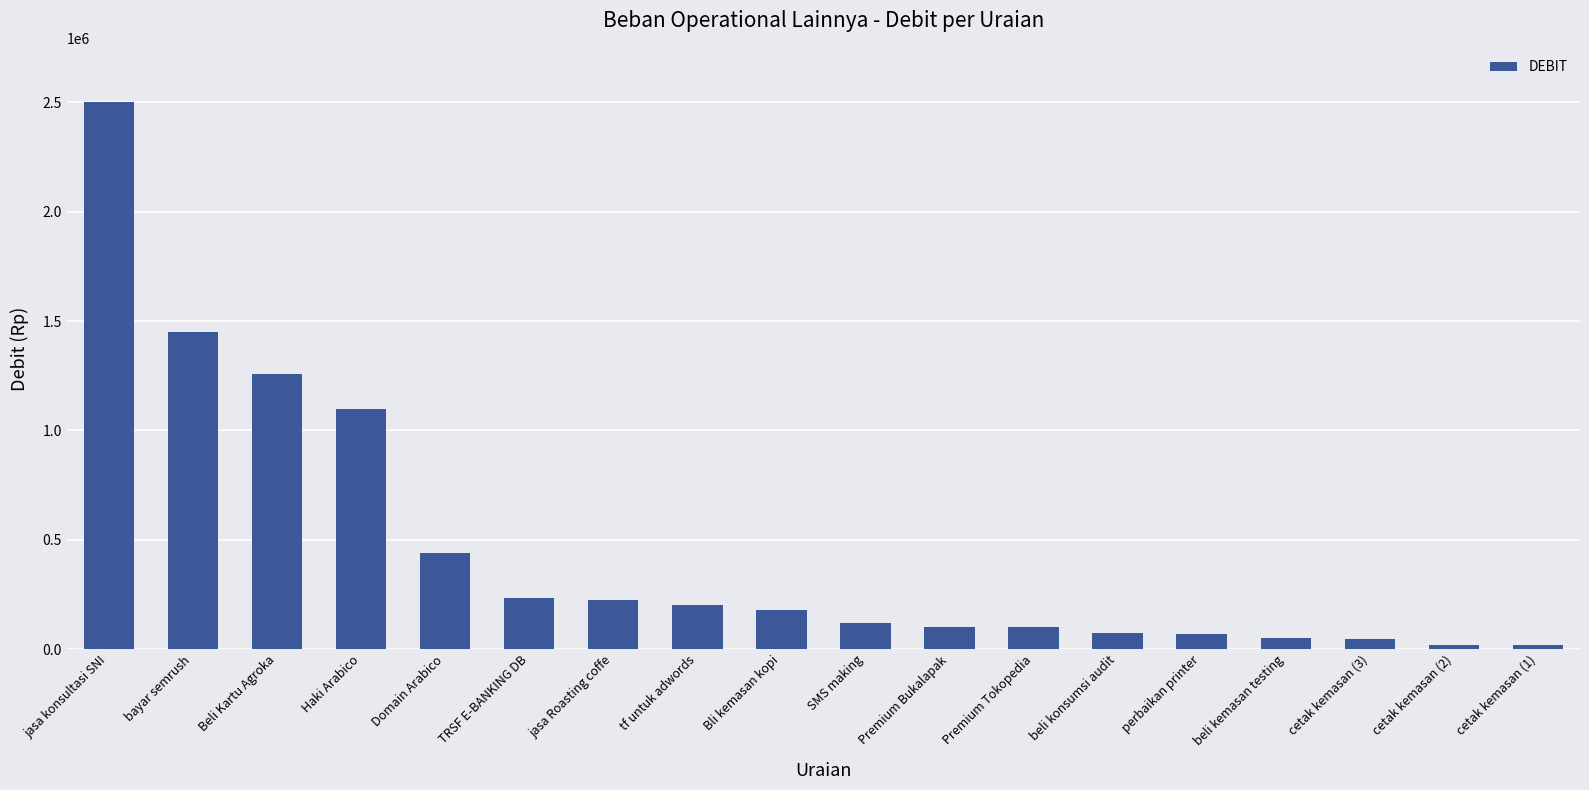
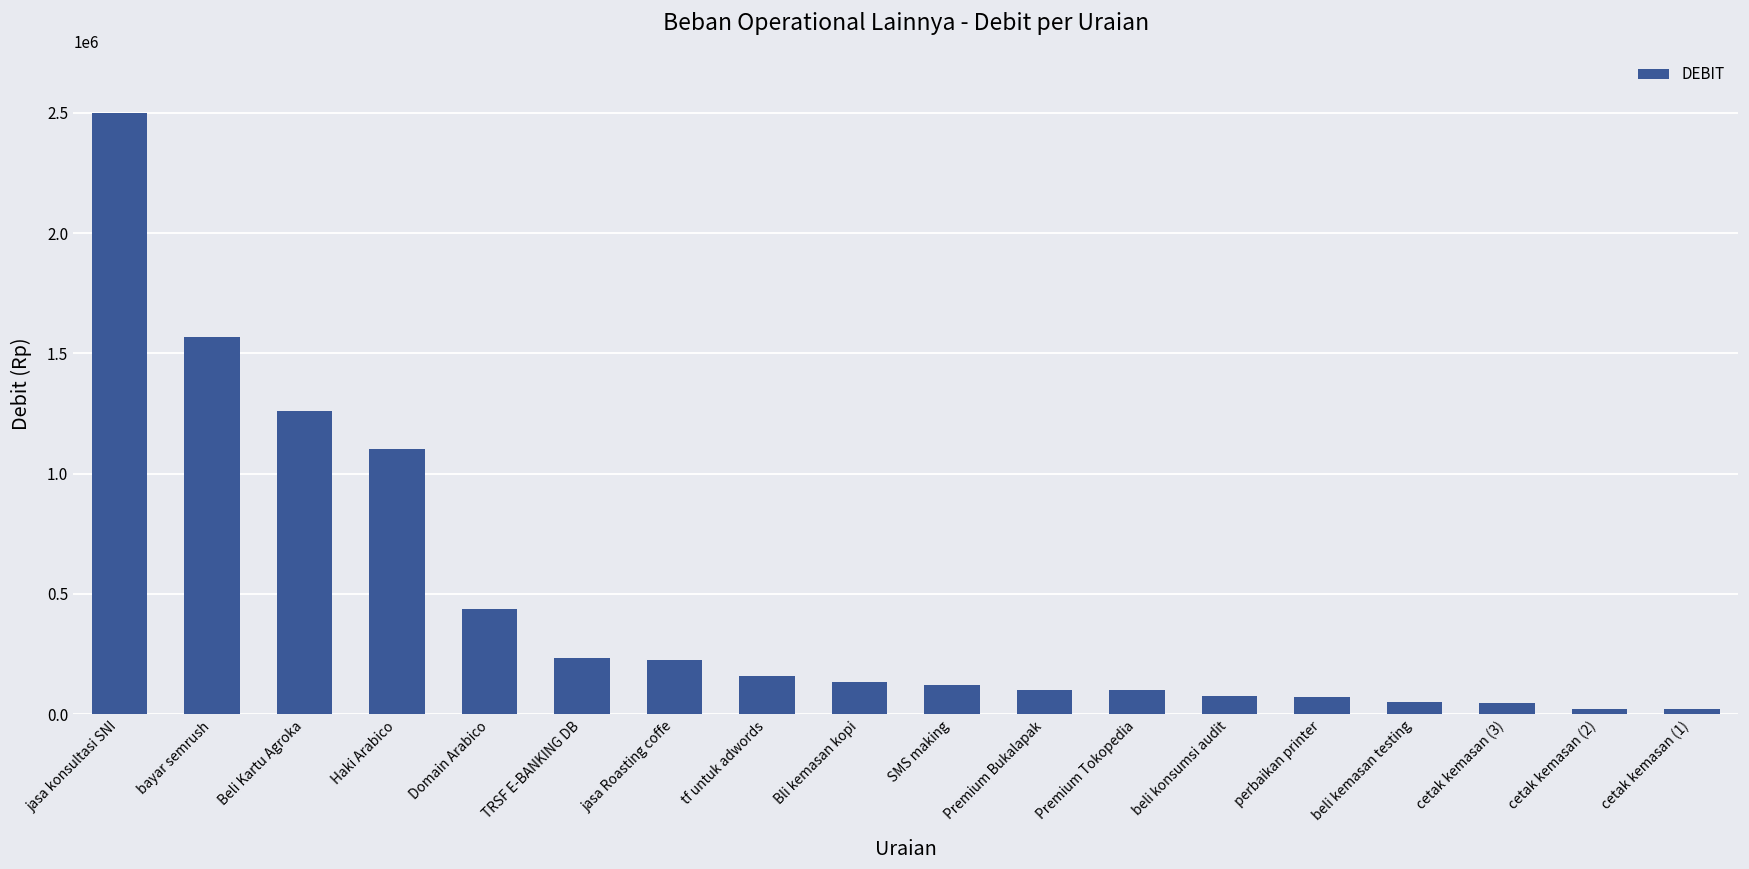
  {
    "jasa konsultasi SNI": 2500000,
-   "bayar semrush": 1450000,
+   "bayar semrush": 1570000,
    "Beli Kartu Agroka": 1260000,
    "Haki Arabico": 1100000,
    "Domain Arabico": 440000,
    "TRSF E-BANKING DB": 230000,
    "jasa Roasting coffe": 230000,
-   "tf untuk adwords": 200000,
-   "Bli kemasan kopi": 180000,
+   "tf untuk adwords": 160000,
+   "Bli kemasan kopi": 130000,
    "SMS making": 120000,
    "Premium Bukalapak": 100000,
    "Premium Tokopedia": 100000,
    "beli konsumsi audit": 70000,
    "perbaikan printer": 70000,
    "beli kemasan testing": 50000,
    "cetak kemasan (3)": 50000,
    "cetak kemasan (2)": 20000,
    "cetak kemasan (1)": 20000
  }
